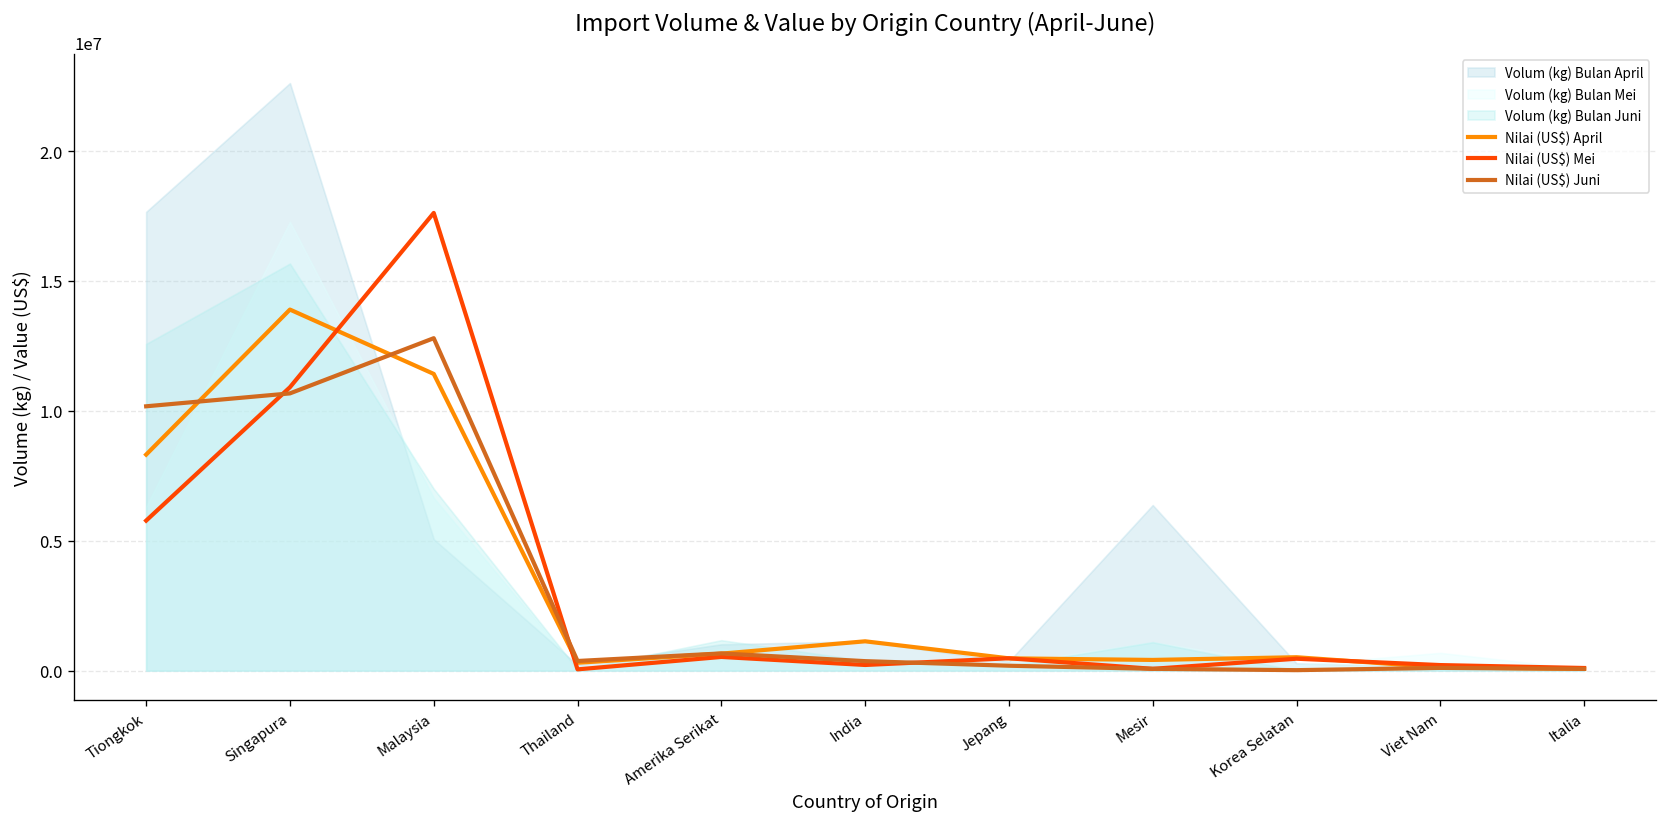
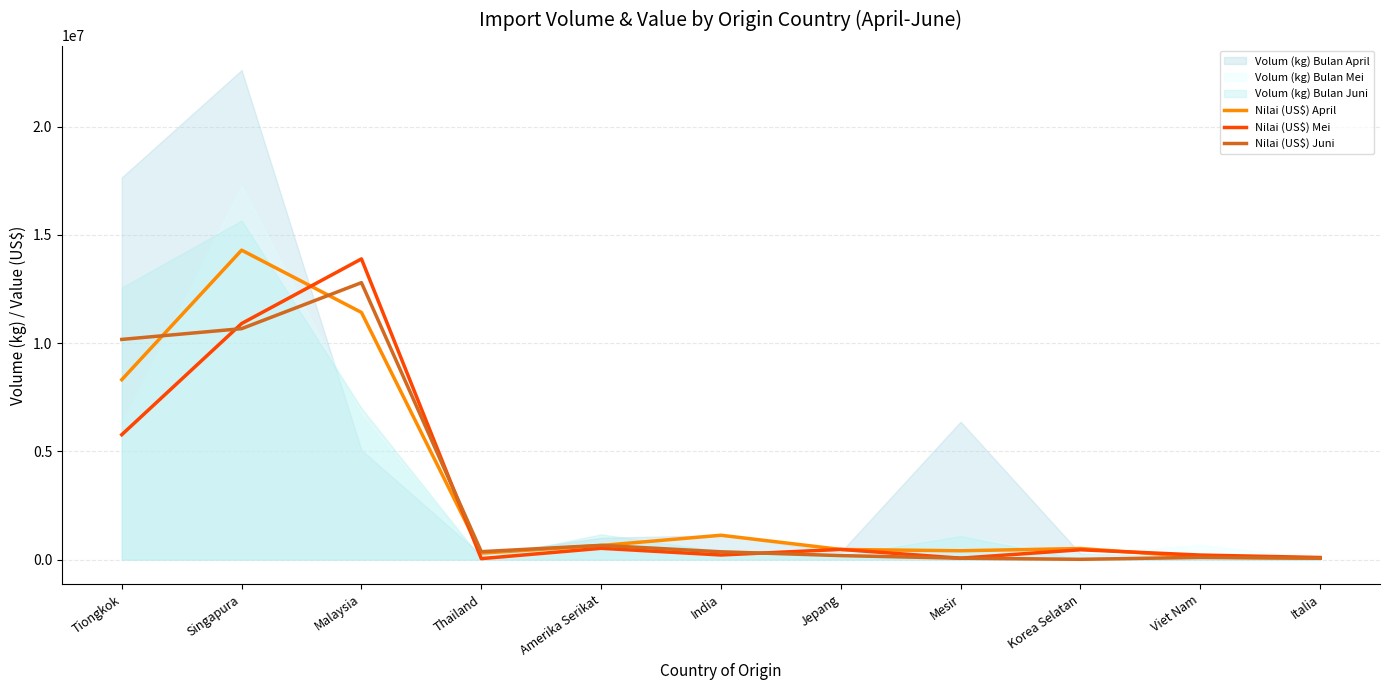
  {
    "Nilai (US$) April": {
      "Tiongkok": 8300000,
-     "Singapura": 13900000,
+     "Singapura": 14300000,
      "Malaysia": 11400000,
      "Mesir": 400000
    },
    "Nilai (US$) Mei": {
      "Tiongkok": 5800000,
      "Singapura": 10900000,
-     "Malaysia": 17600000,
+     "Malaysia": 13900000,
      "Amerika Serikat": 500000
    },
    "Nilai (US$) Juni": {
      "Tiongkok": 10200000,
      "Singapura": 10700000,
      "Malaysia": 12800000
    }
  }
